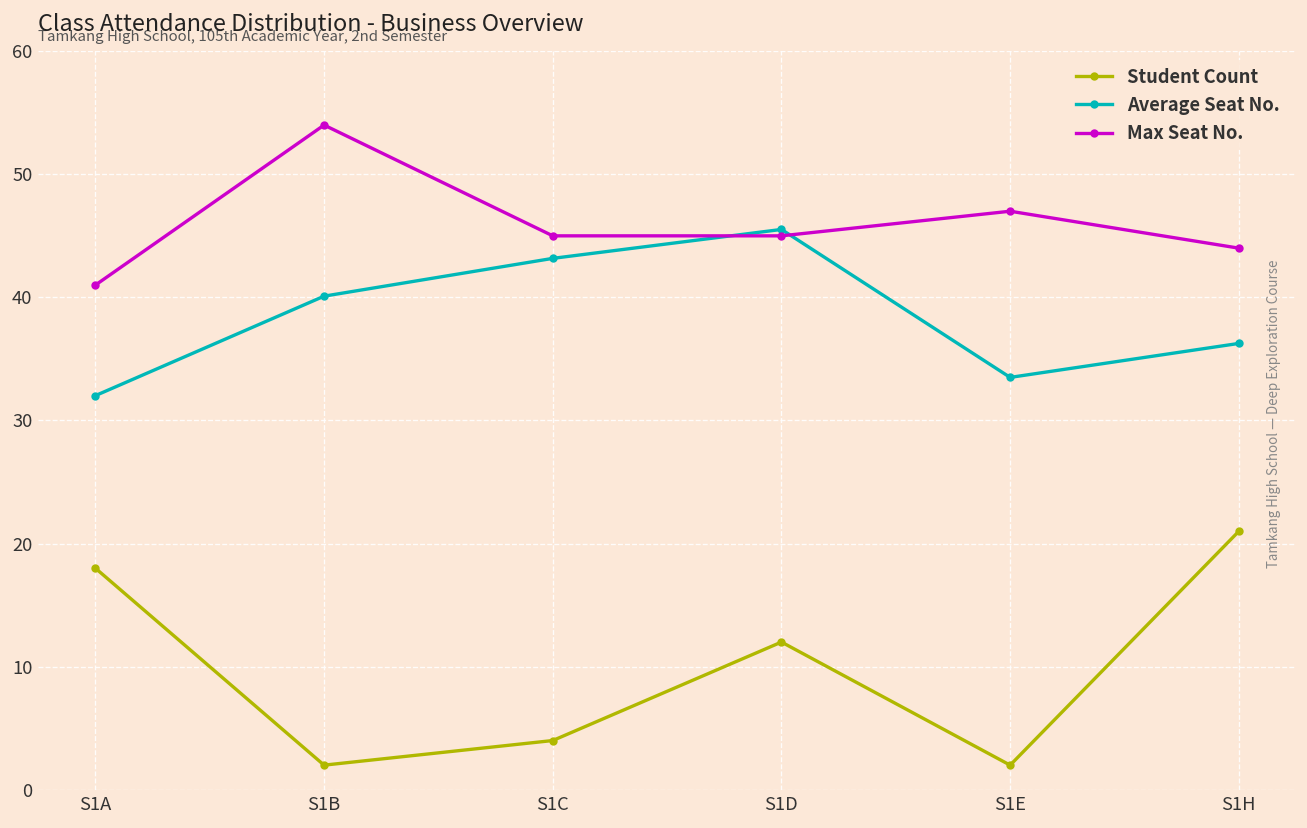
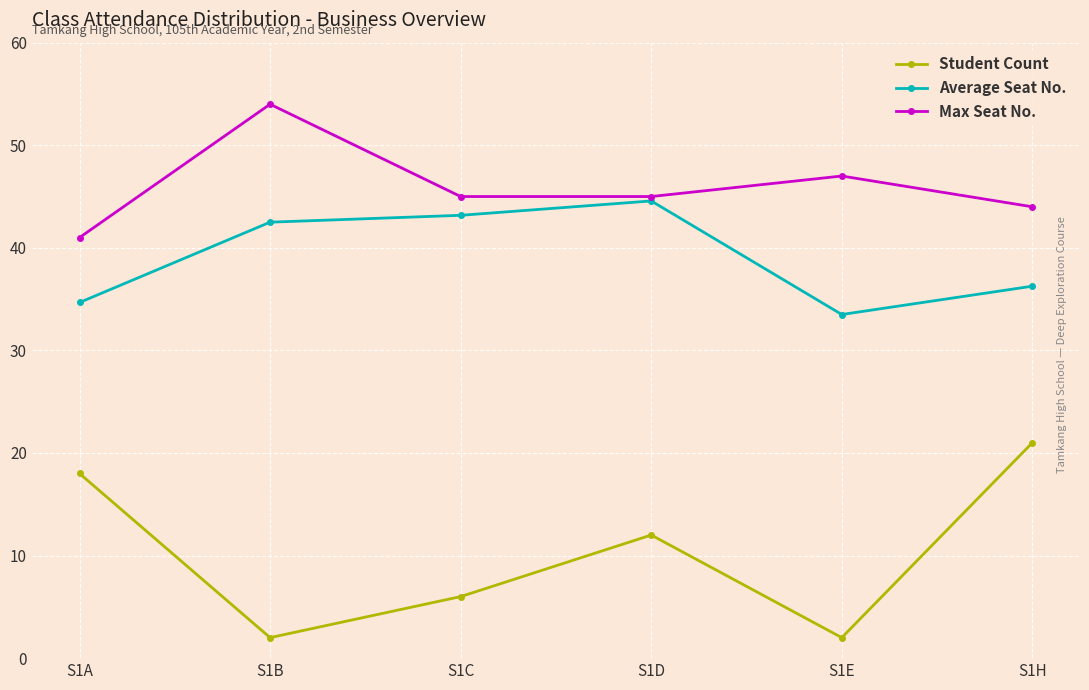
  {
    "Student Count": {
      "S1A": 18,
      "S1B": 2,
-     "S1C": 4,
+     "S1C": 6,
      "S1D": 12,
      "S1E": 2,
      "S1H": 21
    },
    "Average Seat No.": {
-     "S1A": 32.0,
-     "S1B": 40.1,
+     "S1A": 34.7,
+     "S1B": 42.5,
      "S1C": 43.2,
-     "S1D": 45.5,
+     "S1D": 44.6,
      "S1E": 33.5,
      "S1H": 36.3
    },
    "Max Seat No.": {
      "S1A": 41.0,
      "S1B": 54.0,
      "S1C": 45.0,
      "S1D": 45.0,
      "S1E": 47.0,
      "S1H": 44.0
    }
  }
